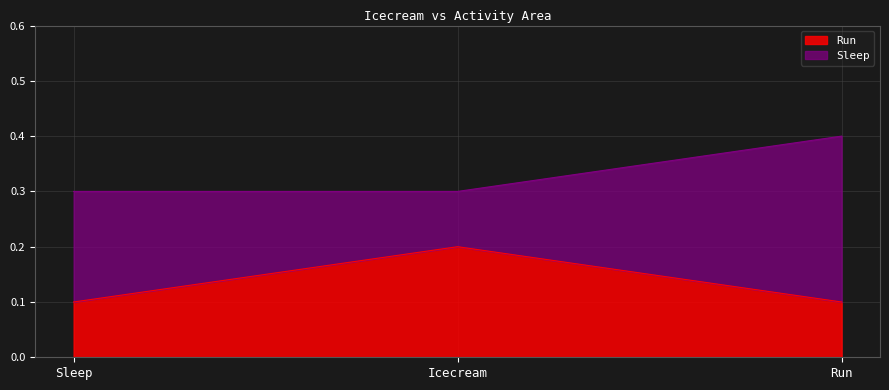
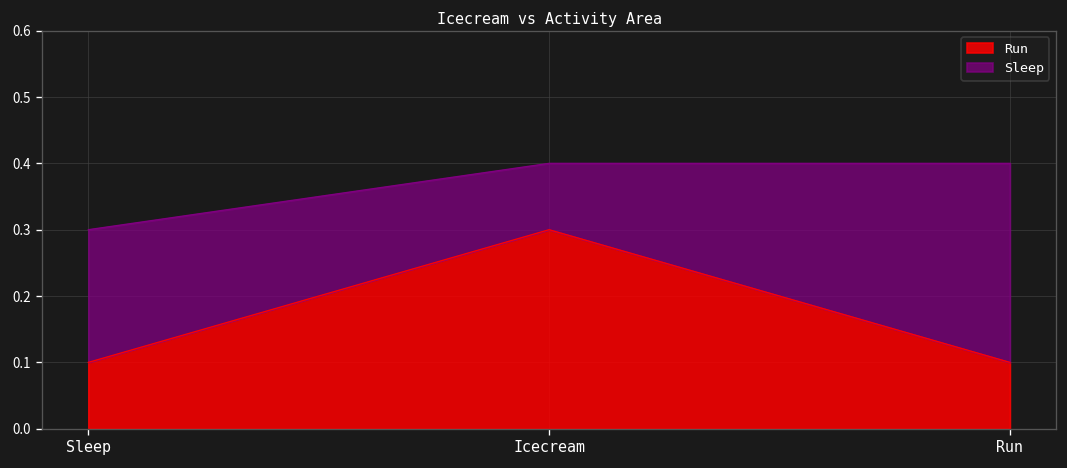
  {
    "Run": {
      "Sleep": 0.1,
-     "Icecream": 0.2,
+     "Icecream": 0.3,
      "Run": 0.1
    },
    "Sleep": {
      "Sleep": 0.2,
      "Icecream": 0.1,
      "Run": 0.3
    }
  }
